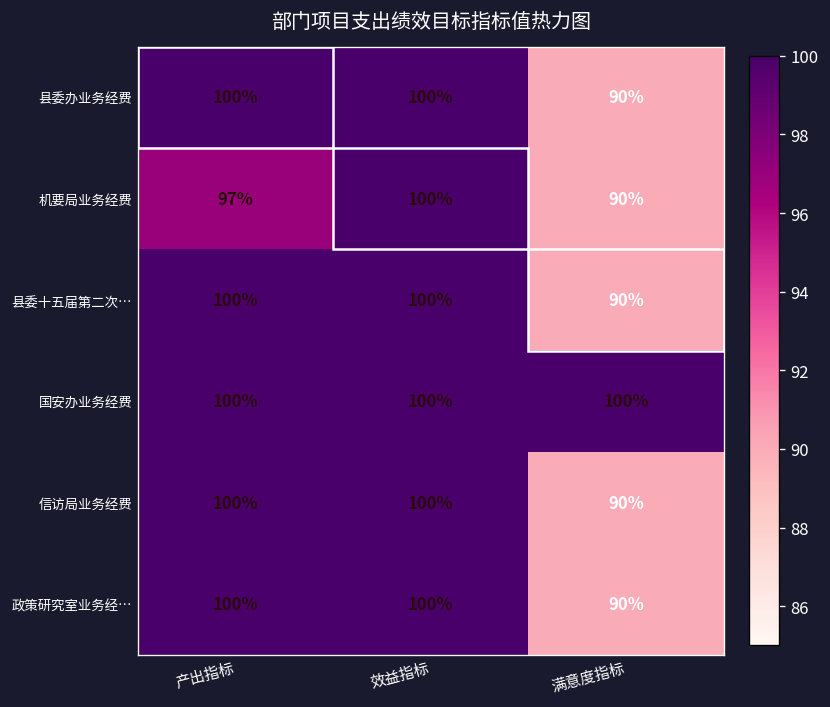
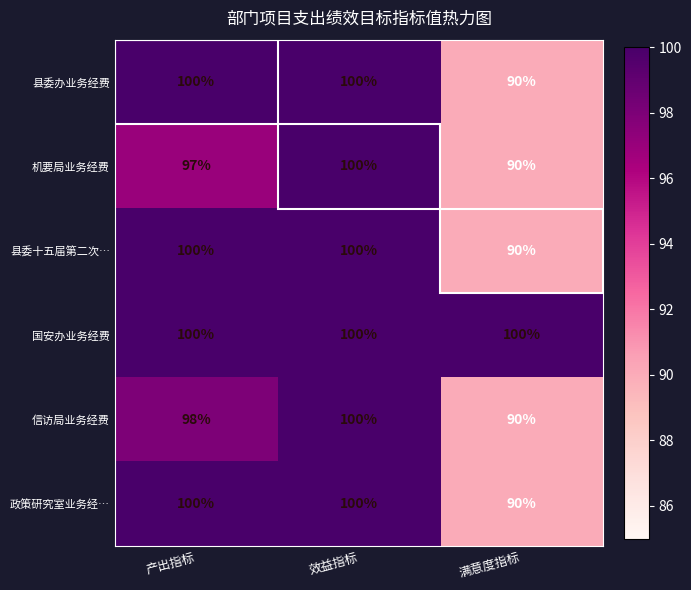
  {
    "县委办业务经费": {
      "产出指标": "100%",
      "效益指标": "100%",
      "满意度指标": "90%"
    },
    "机要局业务经费": {
      "产出指标": "97%",
      "效益指标": "100%",
      "满意度指标": "90%"
    },
    "县委十五届第二次…": {
      "产出指标": "100%",
      "效益指标": "100%",
      "满意度指标": "90%"
    },
    "国安办业务经费": {
      "产出指标": "100%",
      "效益指标": "100%",
      "满意度指标": "100%"
    },
    "信访局业务经费": {
-     "产出指标": "100%",
+     "产出指标": "98%",
      "效益指标": "100%",
      "满意度指标": "90%"
    },
    "政策研究室业务经…": {
      "产出指标": "100%",
      "效益指标": "100%",
      "满意度指标": "90%"
    }
  }
